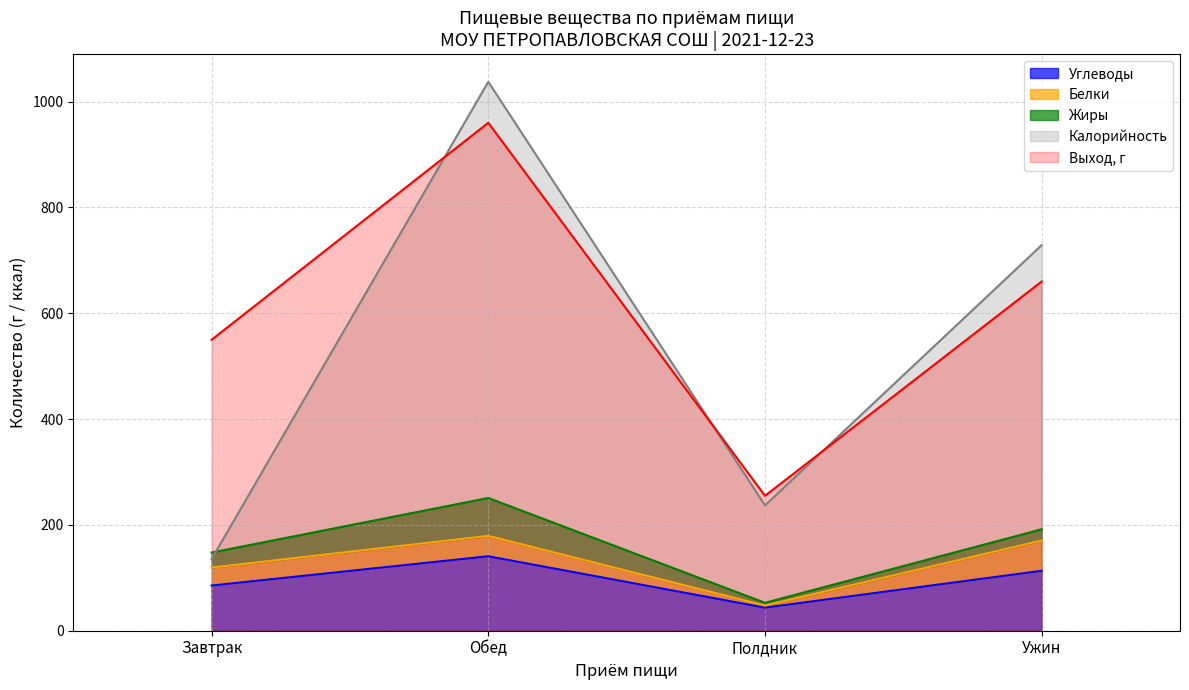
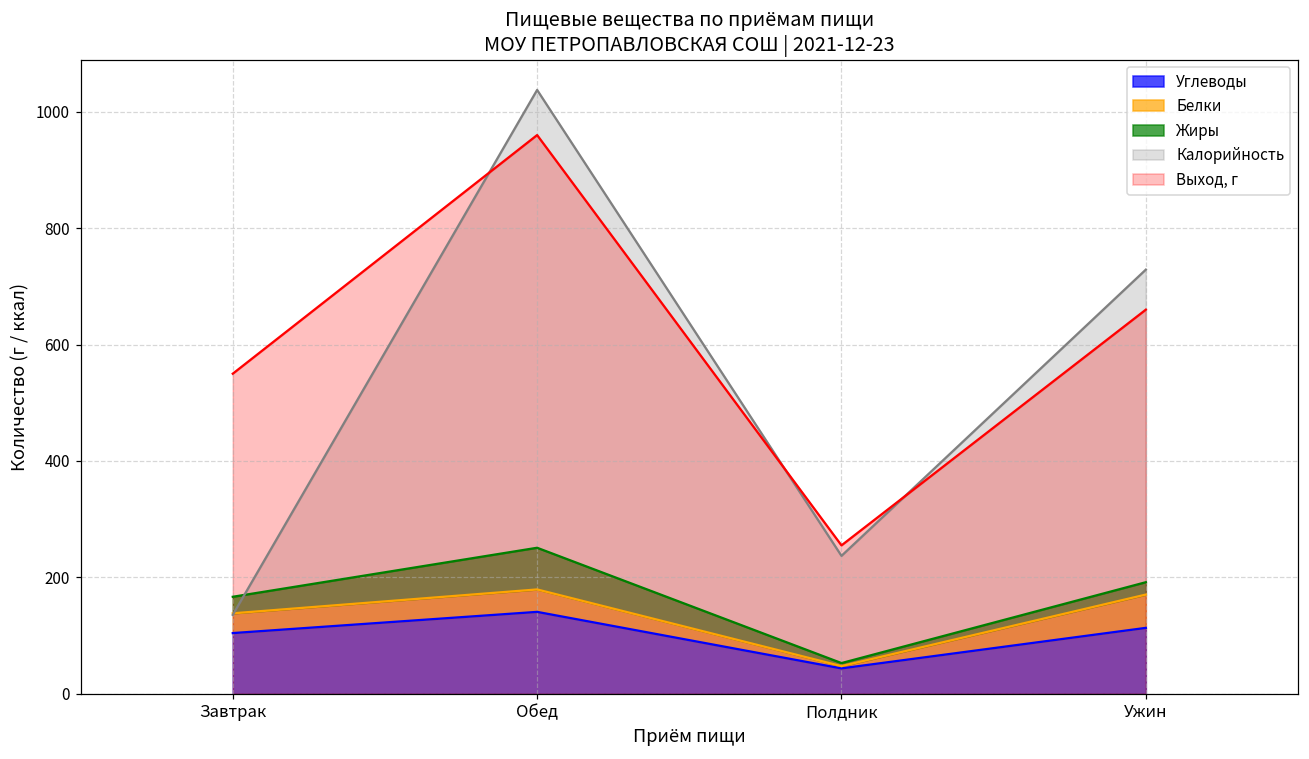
  {
    "Углеводы": {
-     "Завтрак": 90,
+     "Завтрак": 100,
      "Обед": 140,
      "Ужин": 110
    },
    "Белки": {
      "Обед": 40,
      "Ужин": 60
    },
    "Жиры": {
      "Завтрак": 30,
      "Обед": 70,
      "Полдник": 10,
      "Ужин": 20
    },
    "Калорийность": {
      "Обед": 1040,
      "Полдник": 240,
      "Ужин": 730
    },
    "Выход, г": {
      "Завтрак": 550,
      "Обед": 960,
      "Полдник": 260,
      "Ужин": 660
    }
  }
